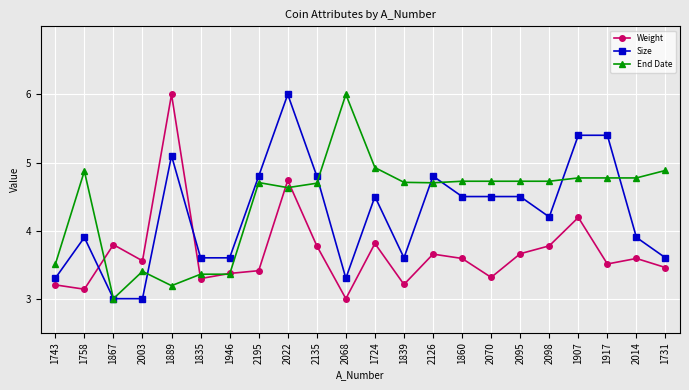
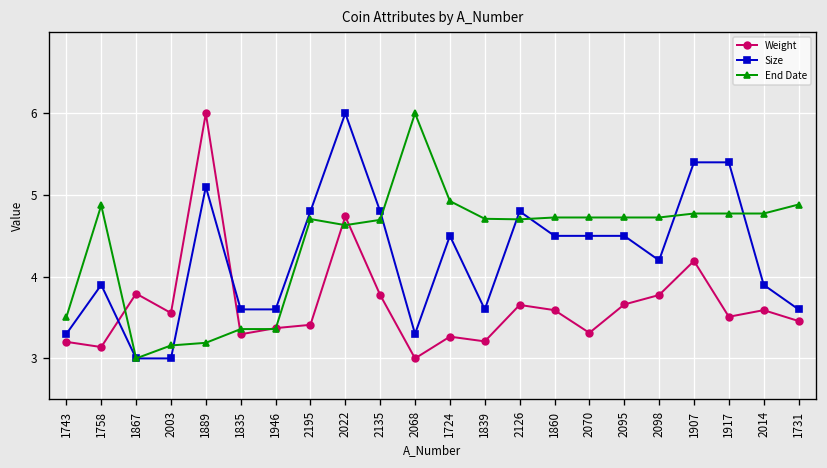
  {
    "Weight": {
      "1743": 3.2,
      "1758": 3.1,
      "1867": 3.8,
      "2003": 3.6,
      "1889": 6.0,
      "1835": 3.3,
      "2195": 3.4,
      "2022": 4.7,
      "2135": 3.8,
      "2068": 3.0,
-     "1724": 3.8,
+     "1724": 3.3,
      "1839": 3.2,
      "2126": 3.7,
      "1860": 3.6,
      "2070": 3.3,
      "2095": 3.7,
      "2098": 3.8,
      "1907": 4.2,
      "1917": 3.5,
      "2014": 3.6,
      "1731": 3.5
    },
    "Size": {
      "1743": 3.3,
      "1758": 3.9,
      "2003": 3.0,
      "1889": 5.1,
      "1835": 3.6,
      "1946": 3.6,
      "2195": 4.8,
      "2022": 6.0,
      "2135": 4.8,
      "2068": 3.3,
      "1724": 4.5,
      "1839": 3.6,
      "2126": 4.8,
      "1860": 4.5,
      "2070": 4.5,
      "2095": 4.5,
      "2098": 4.2,
      "1907": 5.4,
      "1917": 5.4,
      "2014": 3.9,
      "1731": 3.6
    },
    "End Date": {
      "1743": 3.5,
      "1758": 4.9,
-     "2003": 3.4,
+     "2003": 3.2,
      "1889": 3.2,
      "1835": 3.4,
      "2195": 4.7,
      "2022": 4.6,
      "2135": 4.7,
      "2068": 6.0,
      "1724": 4.9,
      "1839": 4.7,
      "2126": 4.7,
      "1860": 4.7,
      "2070": 4.7,
      "2095": 4.7,
      "2098": 4.7,
      "1907": 4.8,
      "1917": 4.8,
      "2014": 4.8,
      "1731": 4.9
    }
  }
